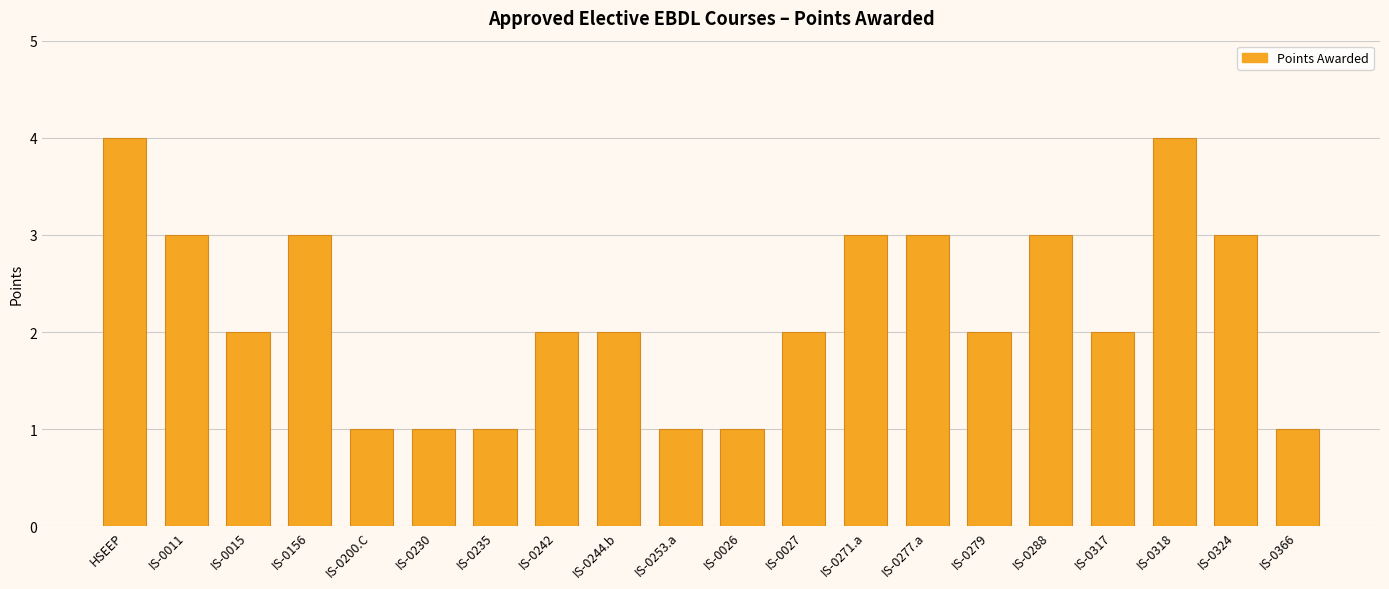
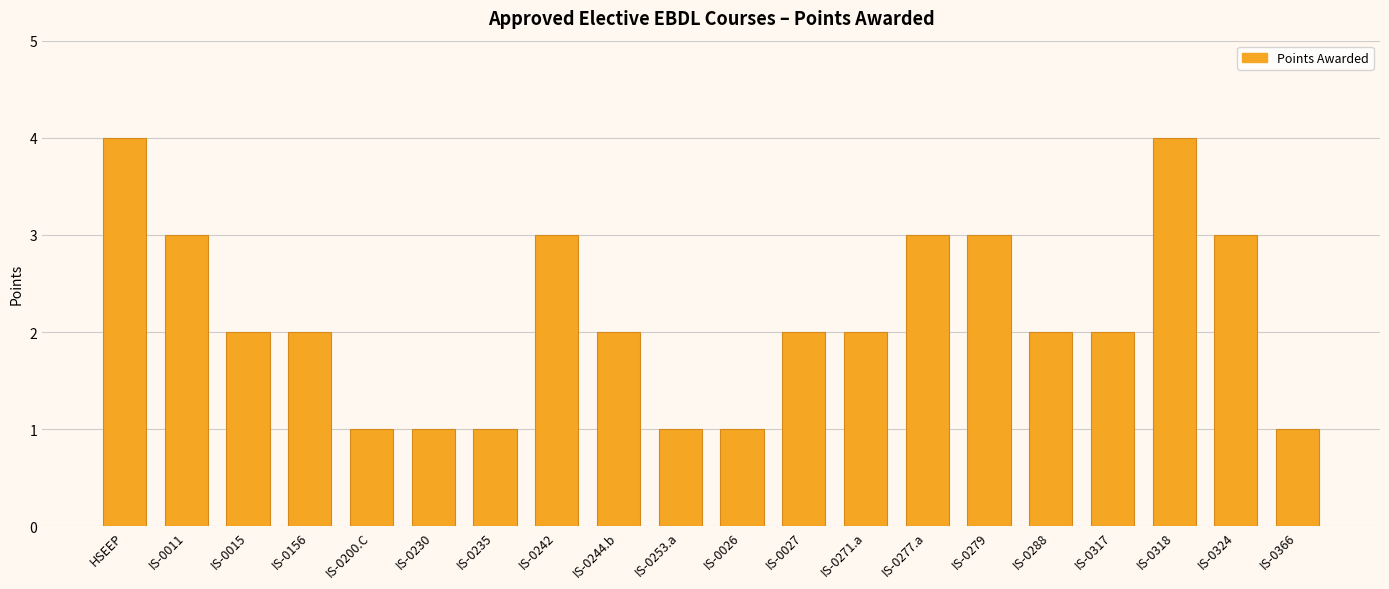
  {
    "HSEEP": 4,
    "IS-0011": 3,
    "IS-0015": 2,
-   "IS-0156": 3,
+   "IS-0156": 2,
    "IS-0200.C": 1,
    "IS-0230": 1,
    "IS-0235": 1,
-   "IS-0242": 2,
+   "IS-0242": 3,
    "IS-0244.b": 2,
    "IS-0253.a": 1,
    "IS-0026": 1,
    "IS-0027": 2,
-   "IS-0271.a": 3,
+   "IS-0271.a": 2,
    "IS-0277.a": 3,
-   "IS-0279": 2,
-   "IS-0288": 3,
+   "IS-0279": 3,
+   "IS-0288": 2,
    "IS-0317": 2,
    "IS-0318": 4,
    "IS-0324": 3,
    "IS-0366": 1
  }
